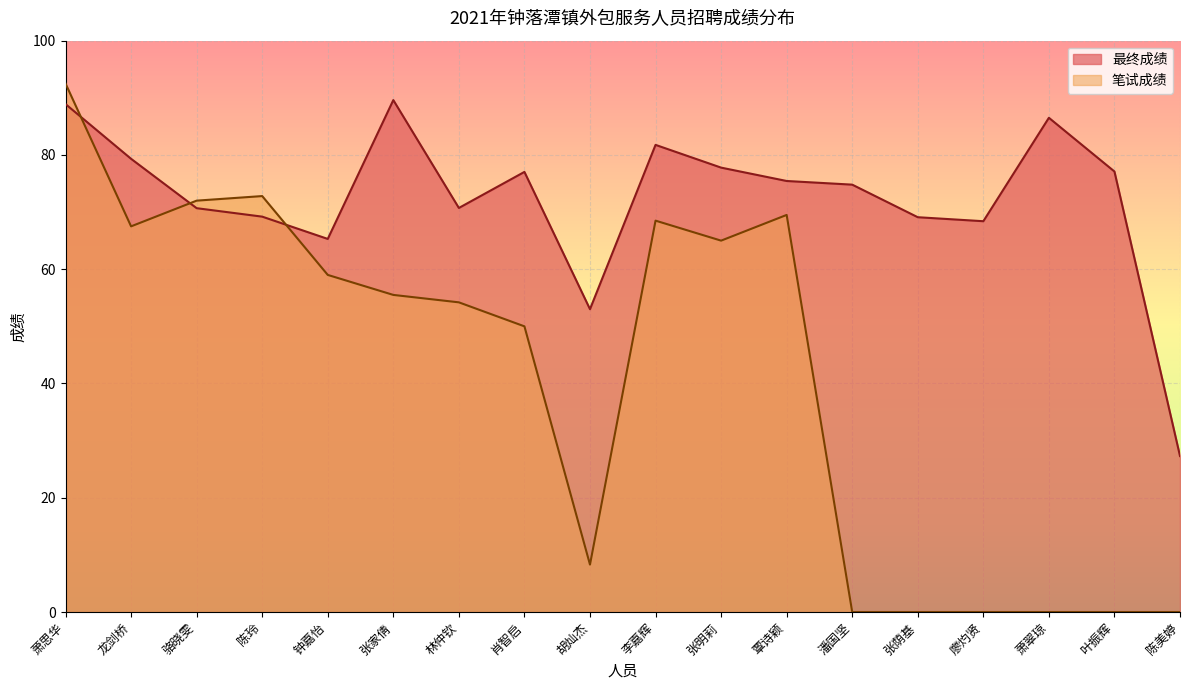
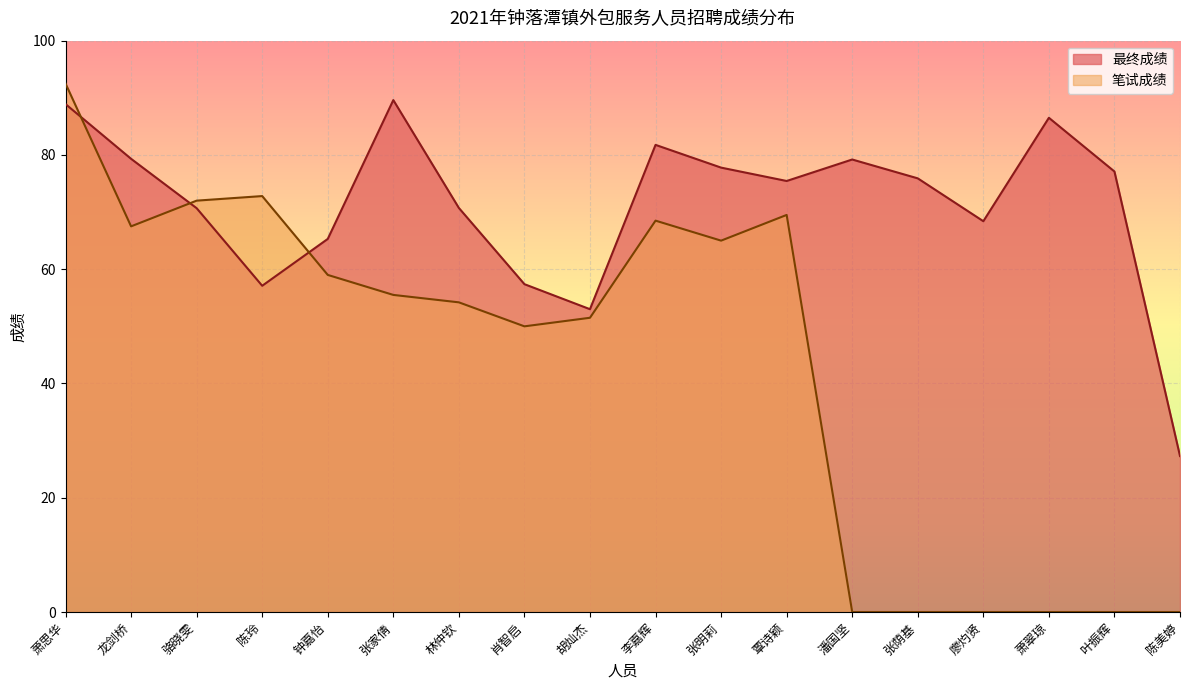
  {
    "最终成绩": {
      "萧思华": 89,
      "龙剑桥": 79,
      "骆晓雯": 71,
-     "陈玲": 69,
+     "陈玲": 57,
      "钟嘉怡": 65,
      "张家倩": 90,
      "林仲钦": 71,
-     "肖智启": 77,
+     "肖智启": 57,
      "胡灿杰": 53,
      "李嘉辉": 82,
      "张明莉": 78,
      "覃诗颖": 75,
-     "潘国坚": 75,
-     "张荫基": 69,
+     "潘国坚": 79,
+     "张荫基": 76,
      "廖灼贤": 68,
      "萧翠琼": 87,
      "叶振辉": 77,
      "陈美婷": 27
    },
    "笔试成绩": {
      "萧思华": 93,
      "龙剑桥": 68,
      "骆晓雯": 72,
      "陈玲": 73,
      "钟嘉怡": 59,
      "张家倩": 56,
      "林仲钦": 54,
      "肖智启": 50,
-     "胡灿杰": 8,
+     "胡灿杰": 52,
      "李嘉辉": 69,
      "张明莉": 65,
      "覃诗颖": 70,
      "潘国坚": 0,
      "张荫基": 0,
      "廖灼贤": 0,
      "萧翠琼": 0,
      "叶振辉": 0,
      "陈美婷": 0
    }
  }
